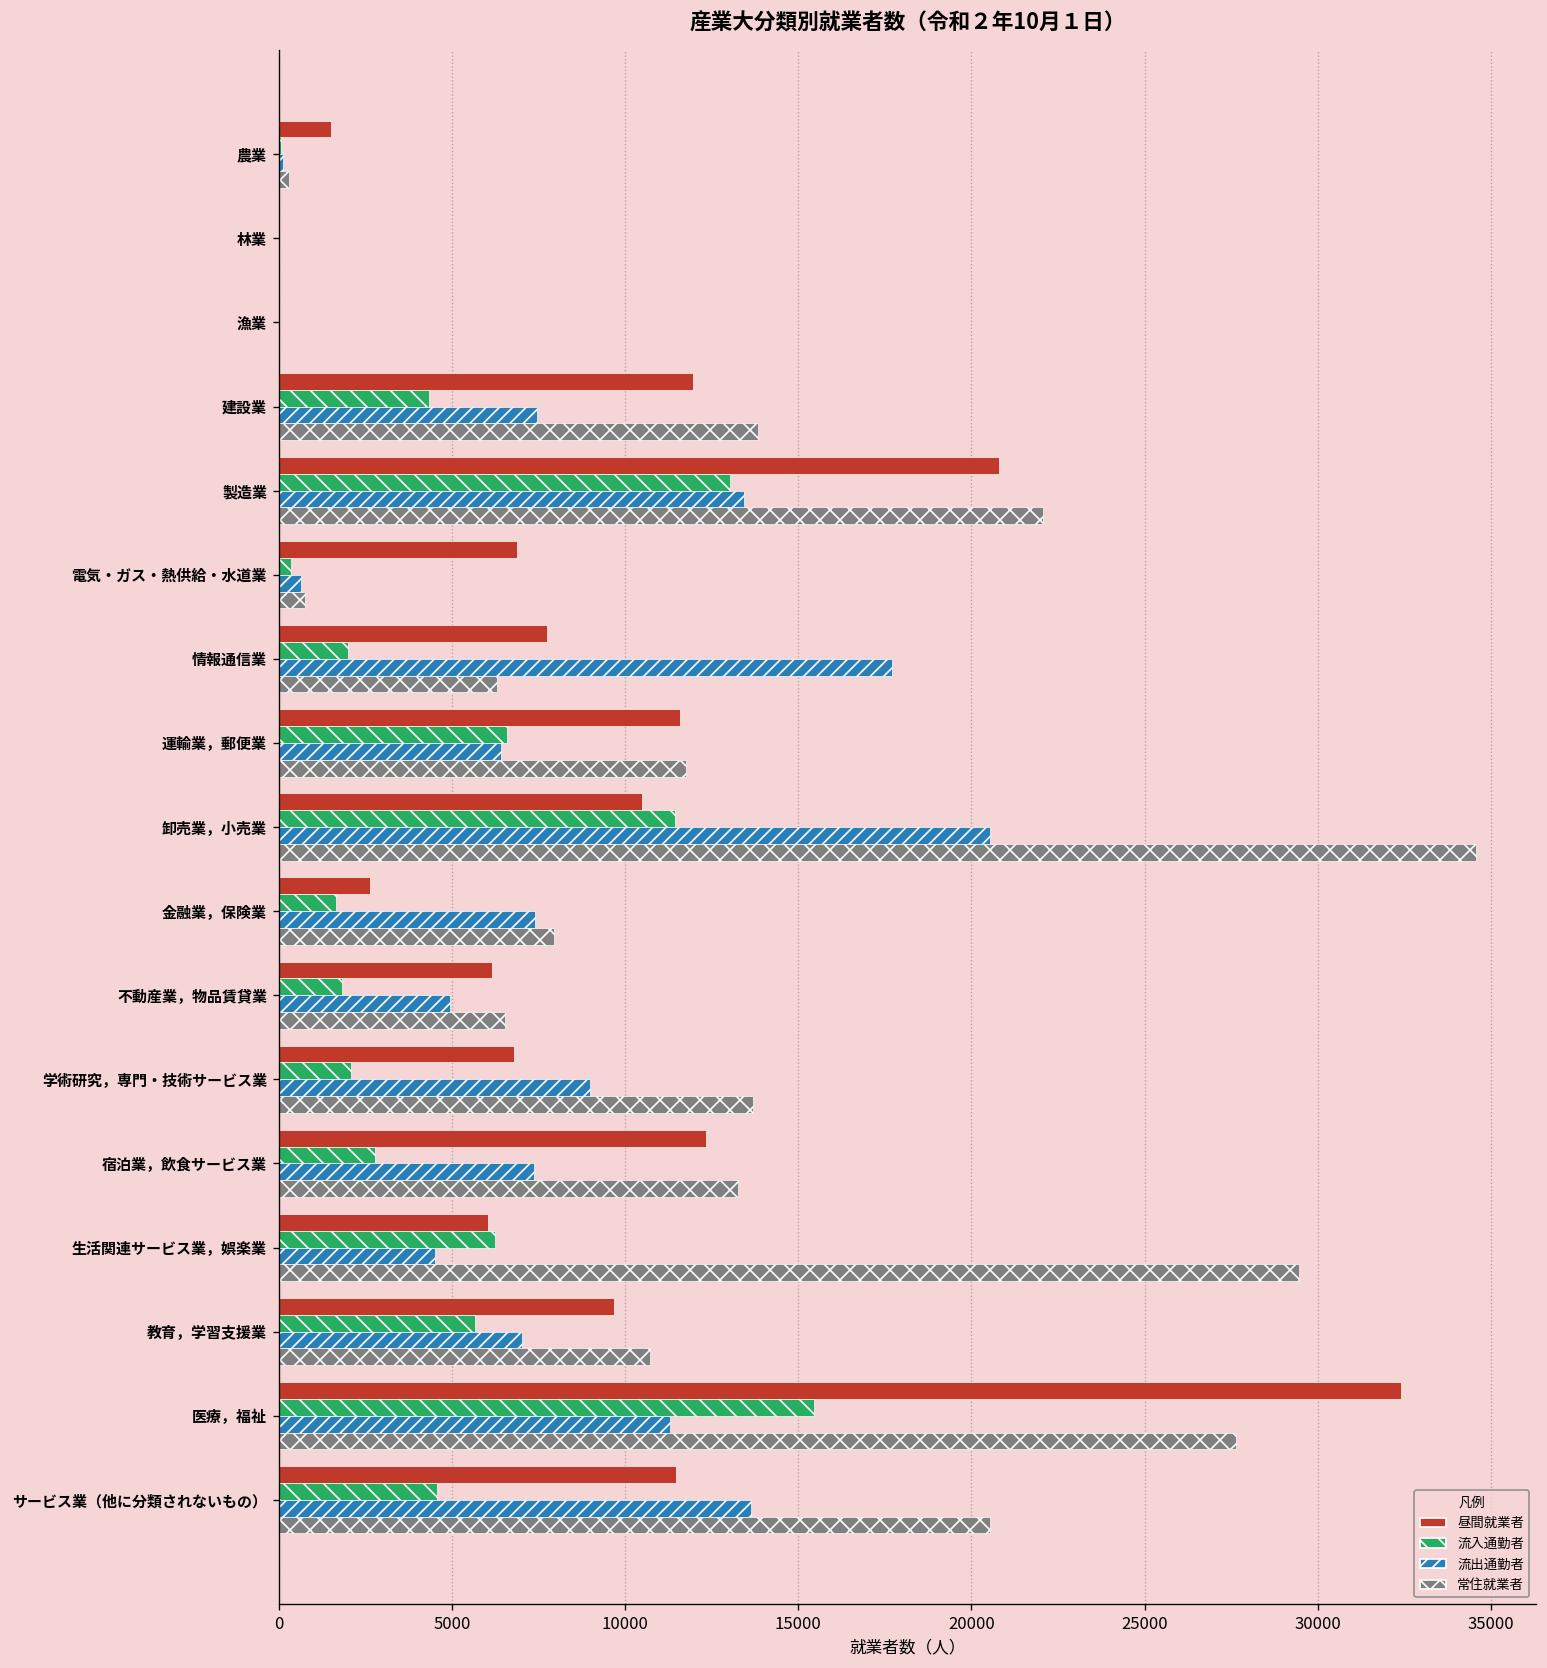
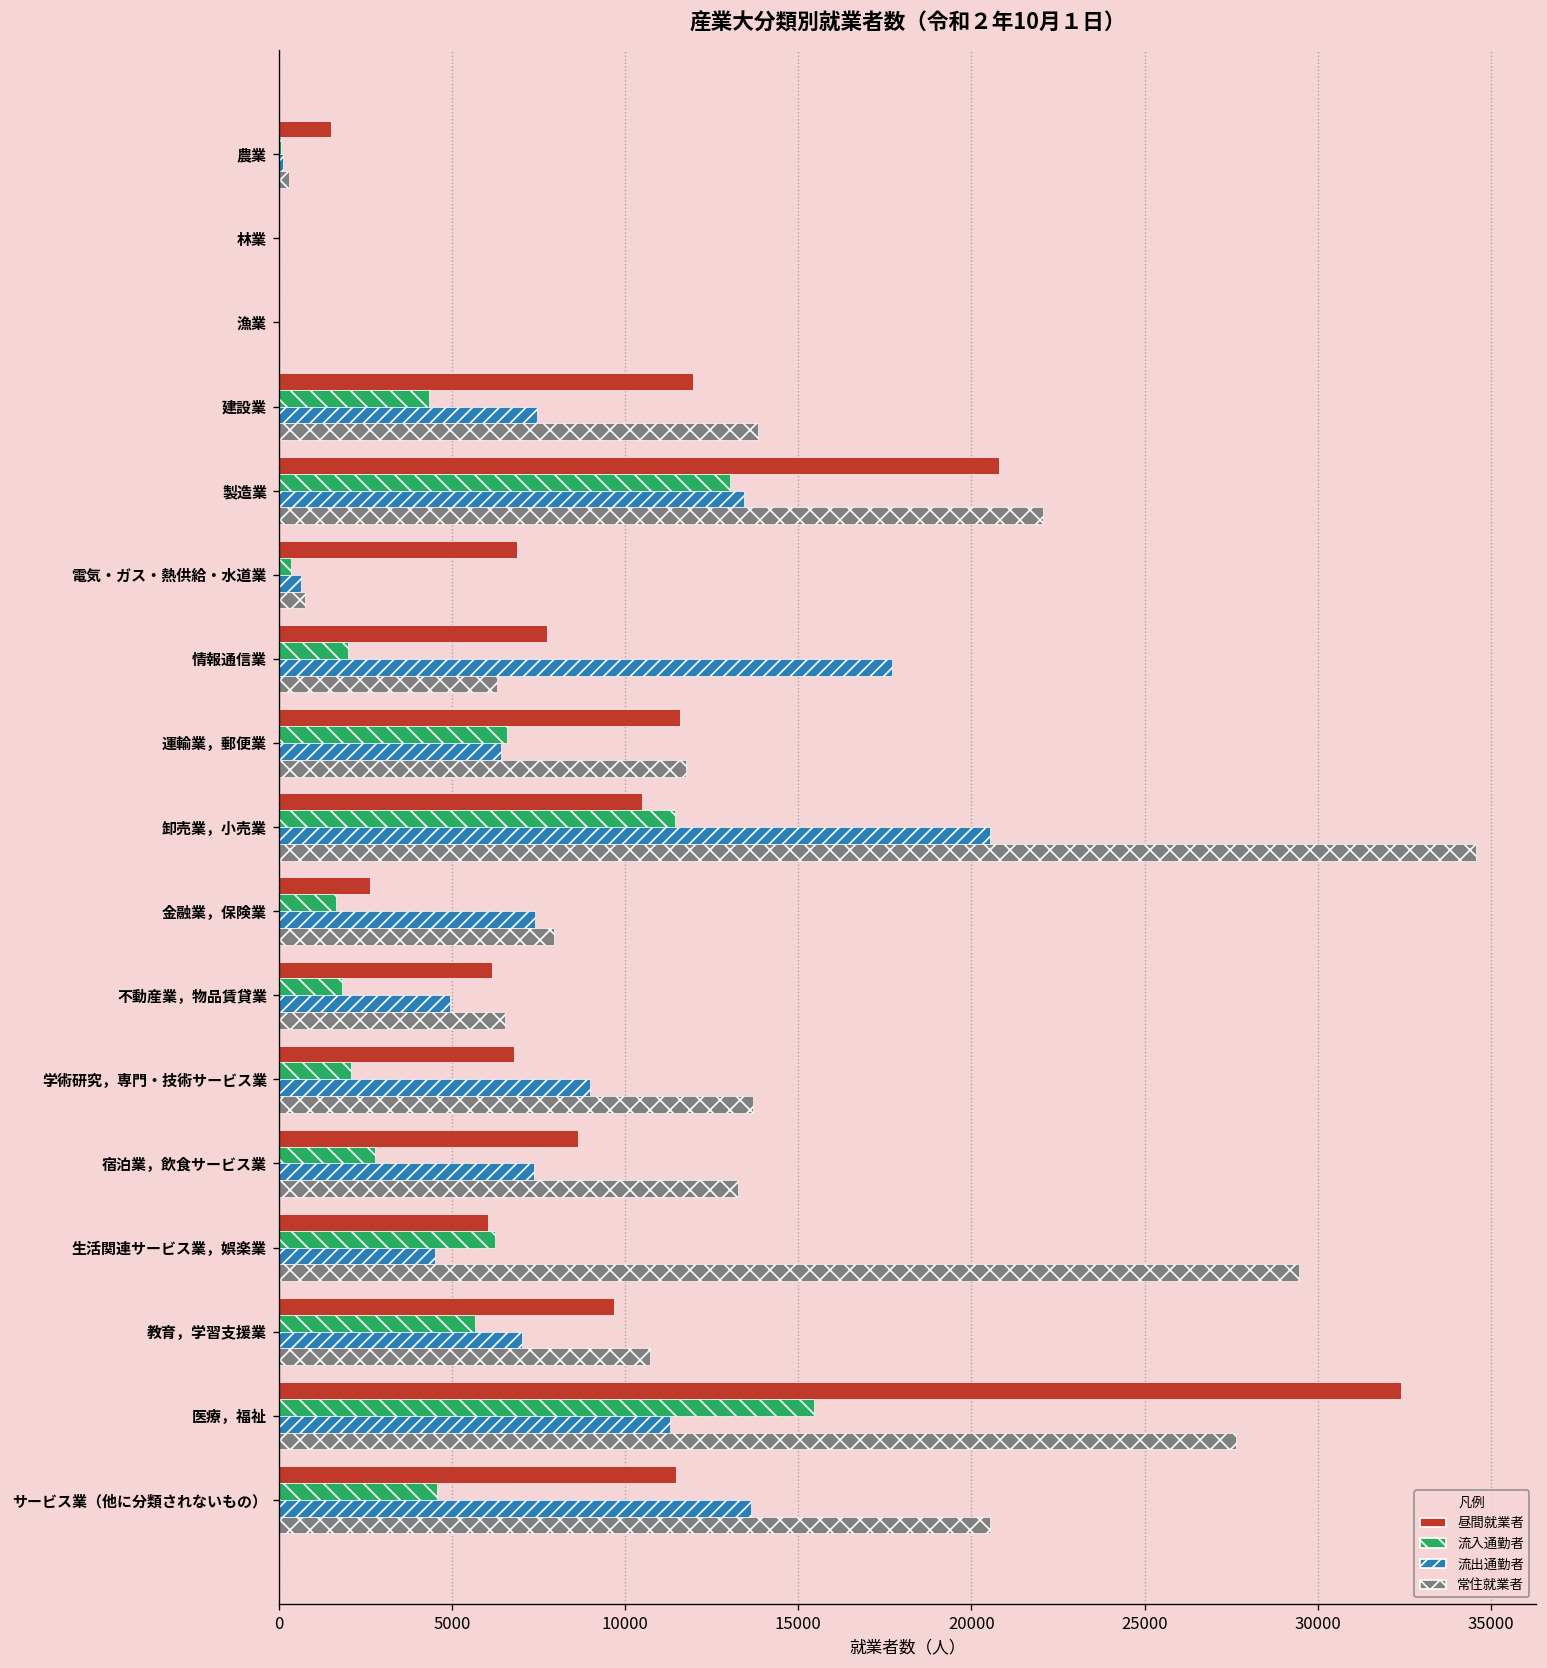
  {
    "昼間就業者": {
      "農業": 1500,
      "建設業": 12000,
      "製造業": 20800,
      "電気・ガス・熱供給・水道業": 6900,
      "情報通信業": 7700,
      "運輸業，郵便業": 11600,
      "卸売業，小売業": 10500,
      "金融業，保険業": 2600,
      "不動産業，物品賃貸業": 6200,
      "学術研究，専門・技術サービス業": 6800,
-     "宿泊業，飲食サービス業": 12300,
+     "宿泊業，飲食サービス業": 8600,
      "生活関連サービス業，娯楽業": 6000,
      "教育，学習支援業": 9700,
      "医療，福祉": 32400,
      "サービス業（他に分類されないもの）": 11500
    },
    "流入通勤者": {
      "建設業": 4300,
      "製造業": 13000,
      "電気・ガス・熱供給・水道業": 400,
      "情報通信業": 2000,
      "運輸業，郵便業": 6600,
      "卸売業，小売業": 11500,
      "金融業，保険業": 1700,
      "不動産業，物品賃貸業": 1800,
      "学術研究，専門・技術サービス業": 2100,
      "宿泊業，飲食サービス業": 2800,
      "生活関連サービス業，娯楽業": 6300,
      "教育，学習支援業": 5700,
      "医療，福祉": 15500,
      "サービス業（他に分類されないもの）": 4600
    },
    "流出通勤者": {
      "農業": 100,
      "建設業": 7500,
      "製造業": 13400,
      "電気・ガス・熱供給・水道業": 600,
      "情報通信業": 17700,
      "運輸業，郵便業": 6400,
      "卸売業，小売業": 20500,
      "金融業，保険業": 7400,
      "不動産業，物品賃貸業": 5000,
      "学術研究，専門・技術サービス業": 9000,
      "宿泊業，飲食サービス業": 7400,
      "生活関連サービス業，娯楽業": 4500,
      "教育，学習支援業": 7000,
      "医療，福祉": 11300,
      "サービス業（他に分類されないもの）": 13600
    },
    "常住就業者": {
      "農業": 300,
      "建設業": 13800,
      "製造業": 22100,
      "電気・ガス・熱供給・水道業": 700,
      "情報通信業": 6300,
      "運輸業，郵便業": 11700,
      "卸売業，小売業": 34600,
      "金融業，保険業": 7900,
      "不動産業，物品賃貸業": 6500,
      "学術研究，専門・技術サービス業": 13700,
      "宿泊業，飲食サービス業": 13300,
      "生活関連サービス業，娯楽業": 29500,
      "教育，学習支援業": 10700,
      "医療，福祉": 27600,
      "サービス業（他に分類されないもの）": 20500
    }
  }
